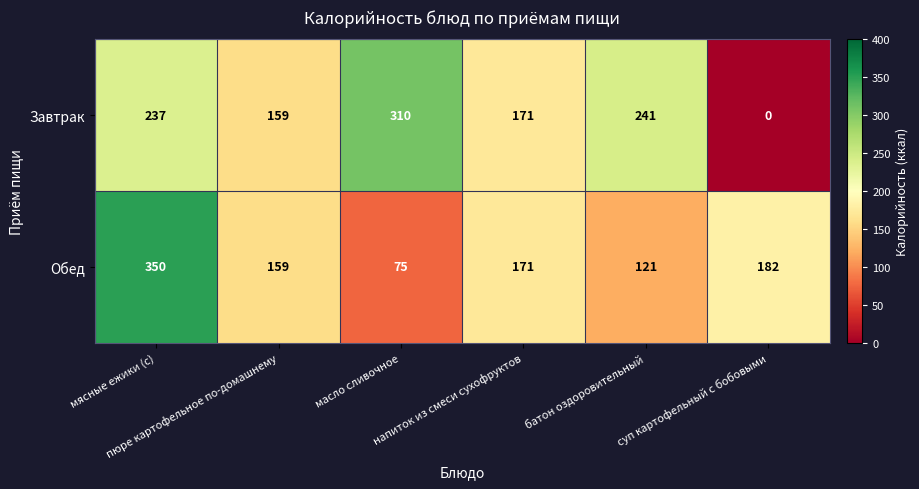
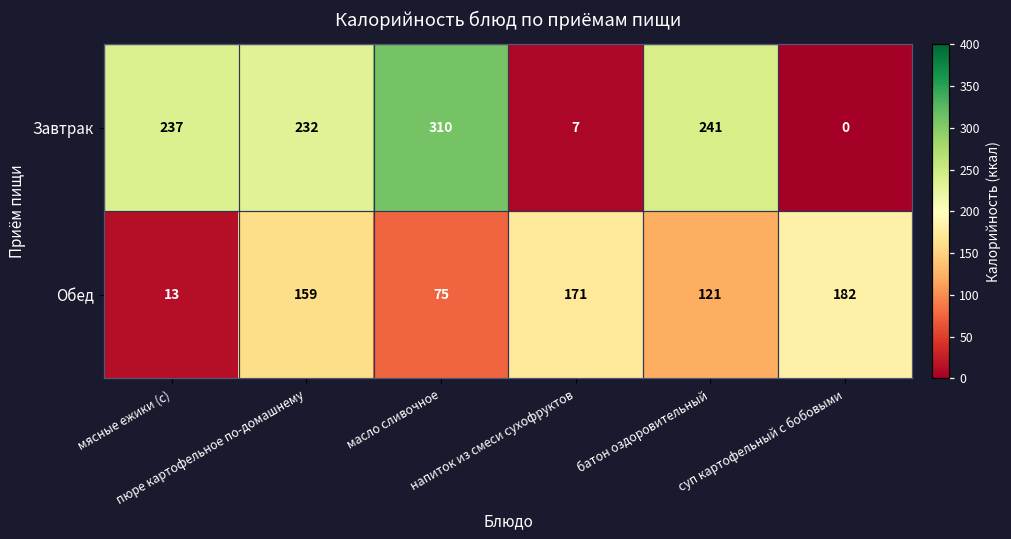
  {
    "Завтрак": {
      "мясные ежики (с)": 237,
-     "пюре картофельное по-домашнему": 159,
+     "пюре картофельное по-домашнему": 232,
      "масло сливочное": 310,
-     "напиток из смеси сухофруктов": 171,
+     "напиток из смеси сухофруктов": 7,
      "батон оздоровительный": 241,
      "суп картофельный с бобовыми": 0
    },
    "Обед": {
-     "мясные ежики (с)": 350,
+     "мясные ежики (с)": 13,
      "пюре картофельное по-домашнему": 159,
      "масло сливочное": 75,
      "напиток из смеси сухофруктов": 171,
      "батон оздоровительный": 121,
      "суп картофельный с бобовыми": 182
    }
  }
